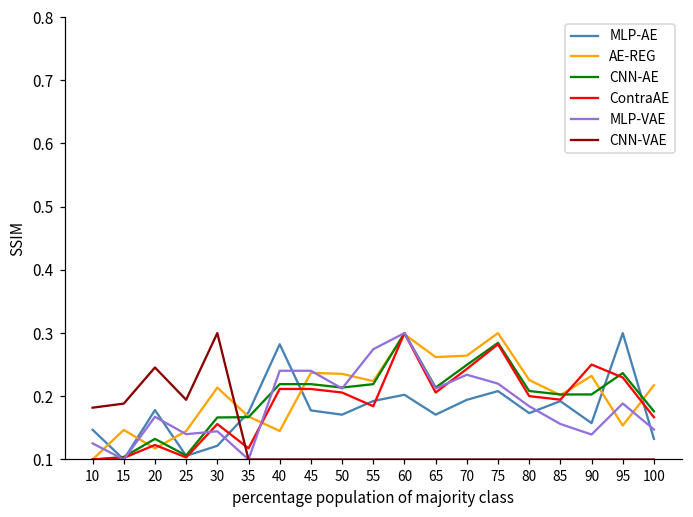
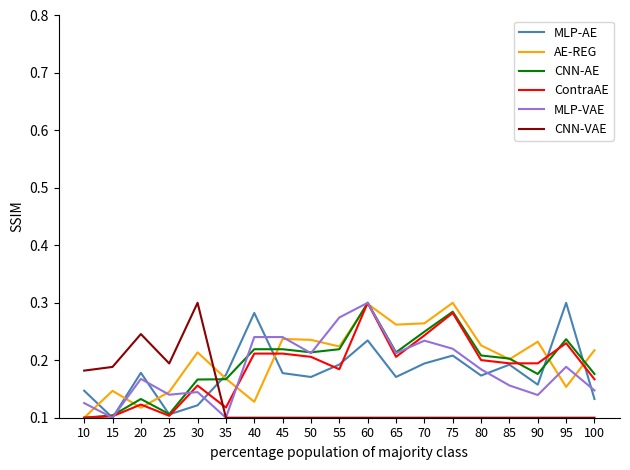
  {
    "MLP-AE": {
      "10": 0.15,
      "20": 0.18,
      "30": 0.12,
      "35": 0.17,
      "40": 0.28,
      "45": 0.18,
      "50": 0.17,
      "55": 0.19,
-     "60": 0.20,
+     "60": 0.23,
      "65": 0.17,
      "70": 0.19,
      "75": 0.21,
      "80": 0.17,
      "90": 0.16,
      "95": 0.30,
      "100": 0.13
    },
    "AE-REG": {
      "15": 0.15,
      "20": 0.12,
      "25": 0.14,
      "30": 0.21,
-     "40": 0.15,
+     "40": 0.13,
      "50": 0.24,
      "55": 0.22,
      "65": 0.26,
      "70": 0.26,
      "75": 0.30,
      "80": 0.23,
      "90": 0.23,
      "95": 0.15,
      "100": 0.22
    },
    "CNN-AE": {
      "20": 0.13,
      "30": 0.17,
      "40": 0.22,
      "45": 0.22,
      "55": 0.22,
      "70": 0.25,
      "80": 0.21,
-     "90": 0.20,
+     "90": 0.18,
      "95": 0.24,
      "100": 0.18
    },
    "ContraAE": {
      "20": 0.12,
      "30": 0.16,
      "35": 0.12,
      "40": 0.21,
      "45": 0.21,
      "50": 0.21,
      "55": 0.18,
      "65": 0.21,
      "70": 0.24,
      "80": 0.20,
-     "90": 0.25,
+     "90": 0.19,
      "95": 0.23,
      "100": 0.17
    },
    "MLP-VAE": {
      "10": 0.13,
      "20": 0.17,
      "25": 0.14,
      "30": 0.14,
      "40": 0.24,
      "55": 0.27,
      "70": 0.23,
      "75": 0.22,
      "80": 0.18,
      "85": 0.16,
      "90": 0.14,
      "95": 0.19,
      "100": 0.15
    },
    "CNN-VAE": {
      "10": 0.18,
      "15": 0.19,
      "20": 0.25,
      "25": 0.19,
      "30": 0.30,
      "40": 0.10,
      "45": 0.10,
      "50": 0.10,
      "55": 0.10,
      "60": 0.10,
      "65": 0.10,
      "70": 0.10,
      "75": 0.10,
      "80": 0.10,
      "85": 0.10,
      "90": 0.10,
      "95": 0.10,
      "100": 0.10
    }
  }
